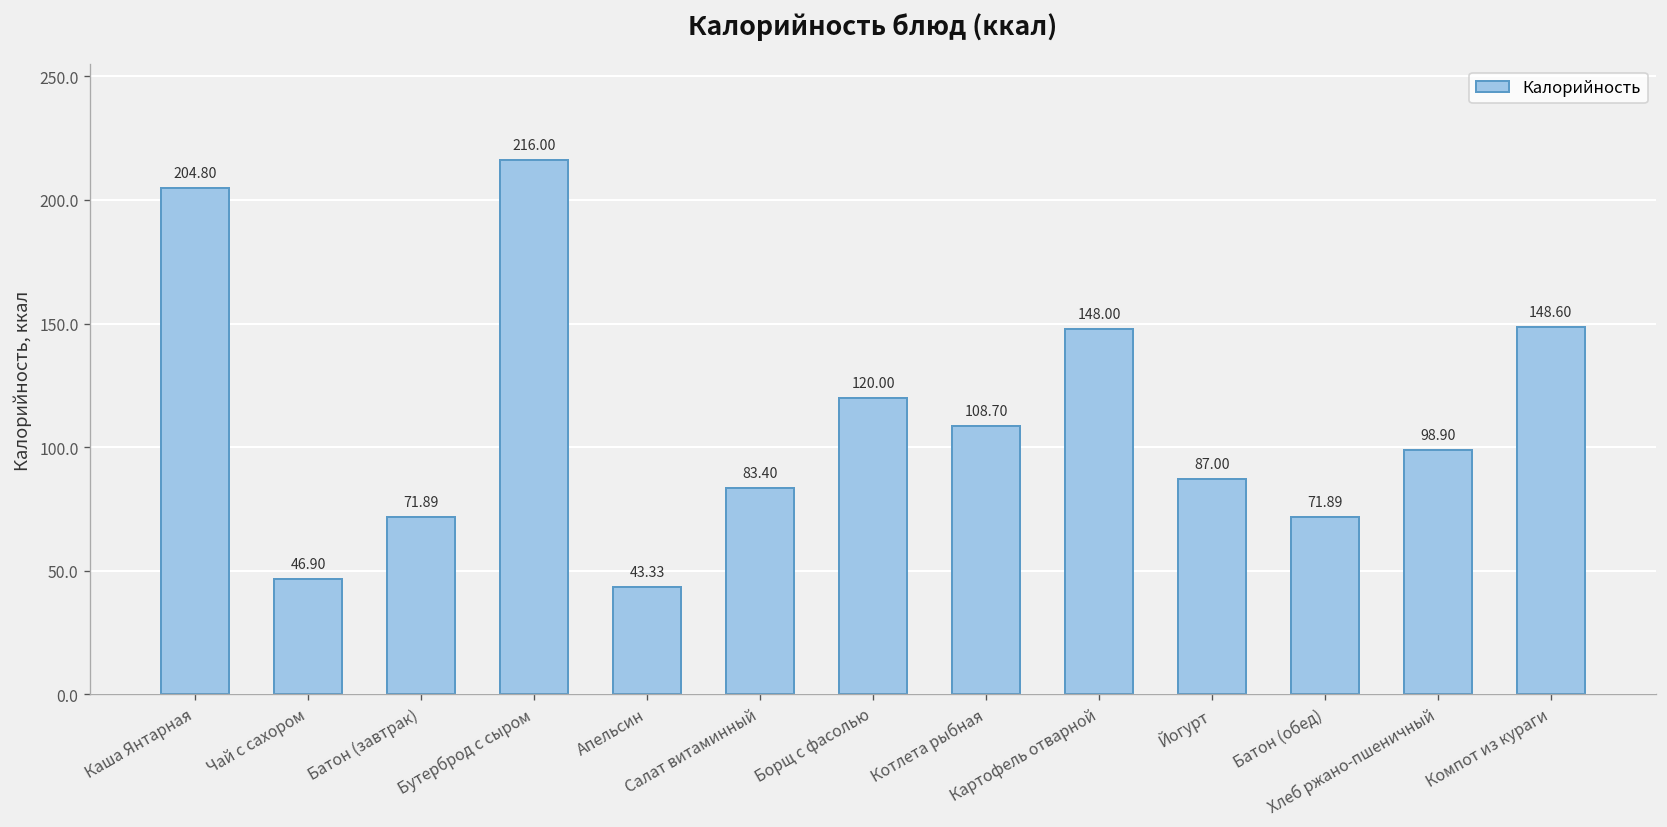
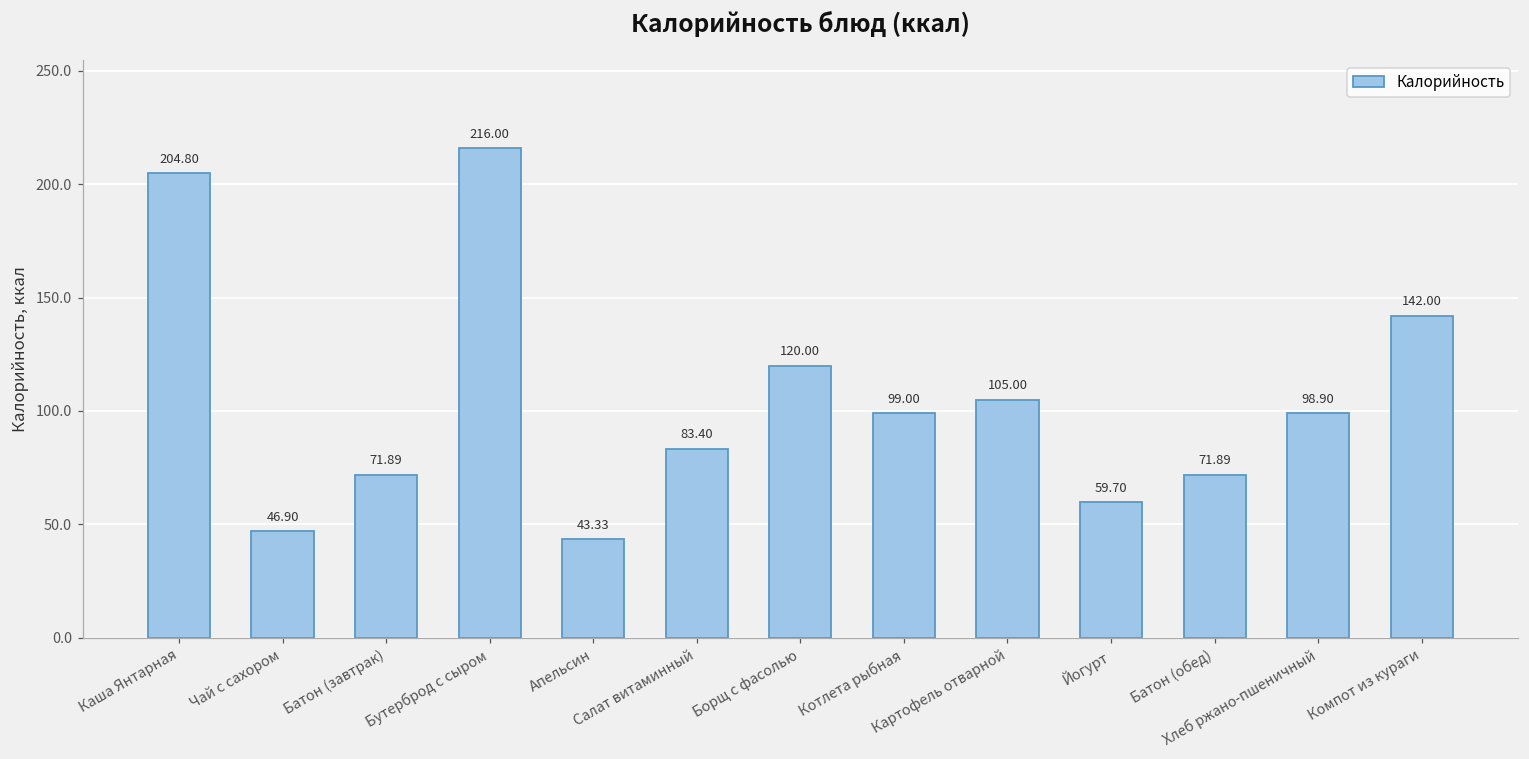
  {
    "Каша Янтарная": 204.80,
    "Чай с сахором": 46.90,
    "Батон (завтрак)": 71.89,
    "Бутерброд с сыром": 216.00,
    "Апельсин": 43.33,
    "Салат витаминный": 83.40,
    "Борщ с фасолью": 120.00,
-   "Котлета рыбная": 108.70,
-   "Картофель отварной": 148.00,
-   "Йогурт": 87.00,
+   "Котлета рыбная": 99.00,
+   "Картофель отварной": 105.00,
+   "Йогурт": 59.70,
    "Батон (обед)": 71.89,
    "Хлеб ржано-пшеничный": 98.90,
-   "Компот из кураги": 148.60
+   "Компот из кураги": 142.00
  }
